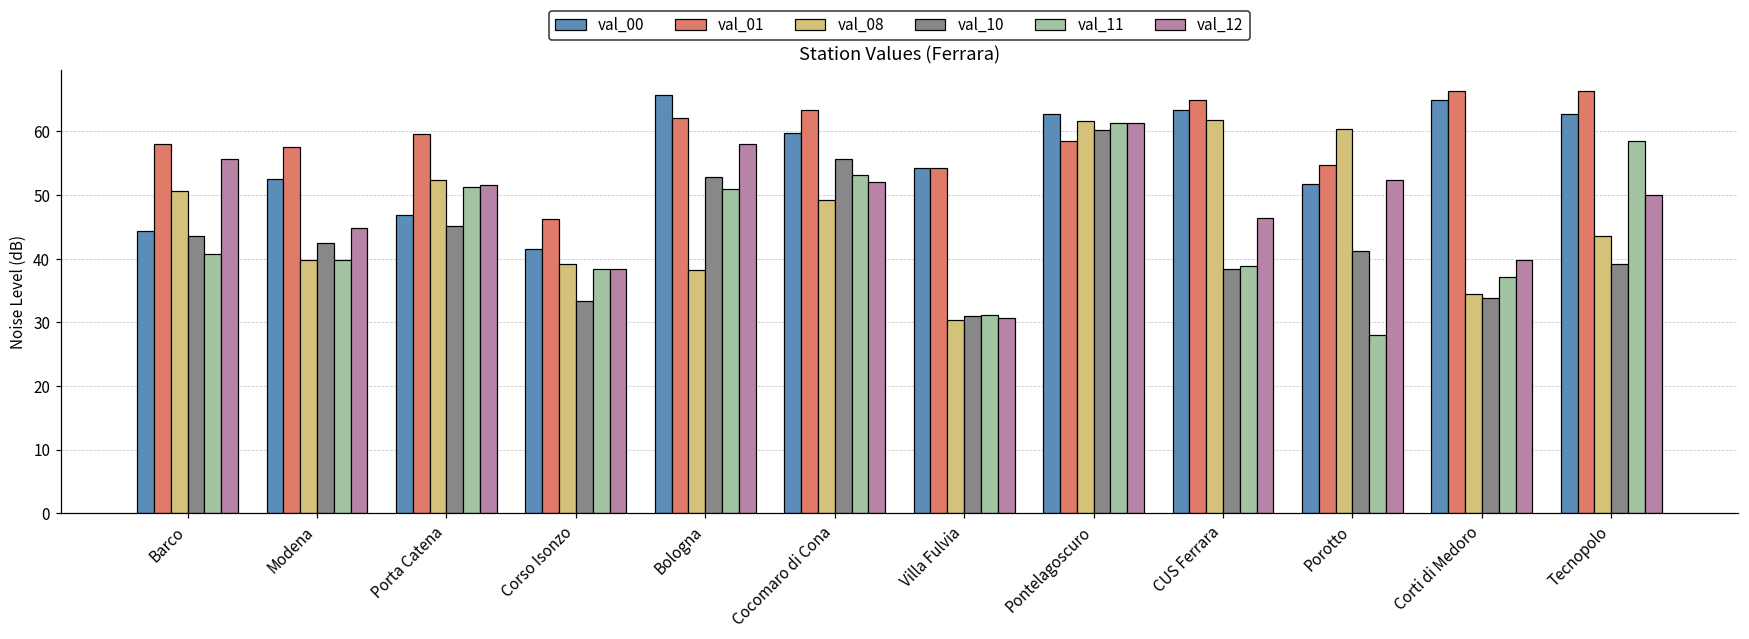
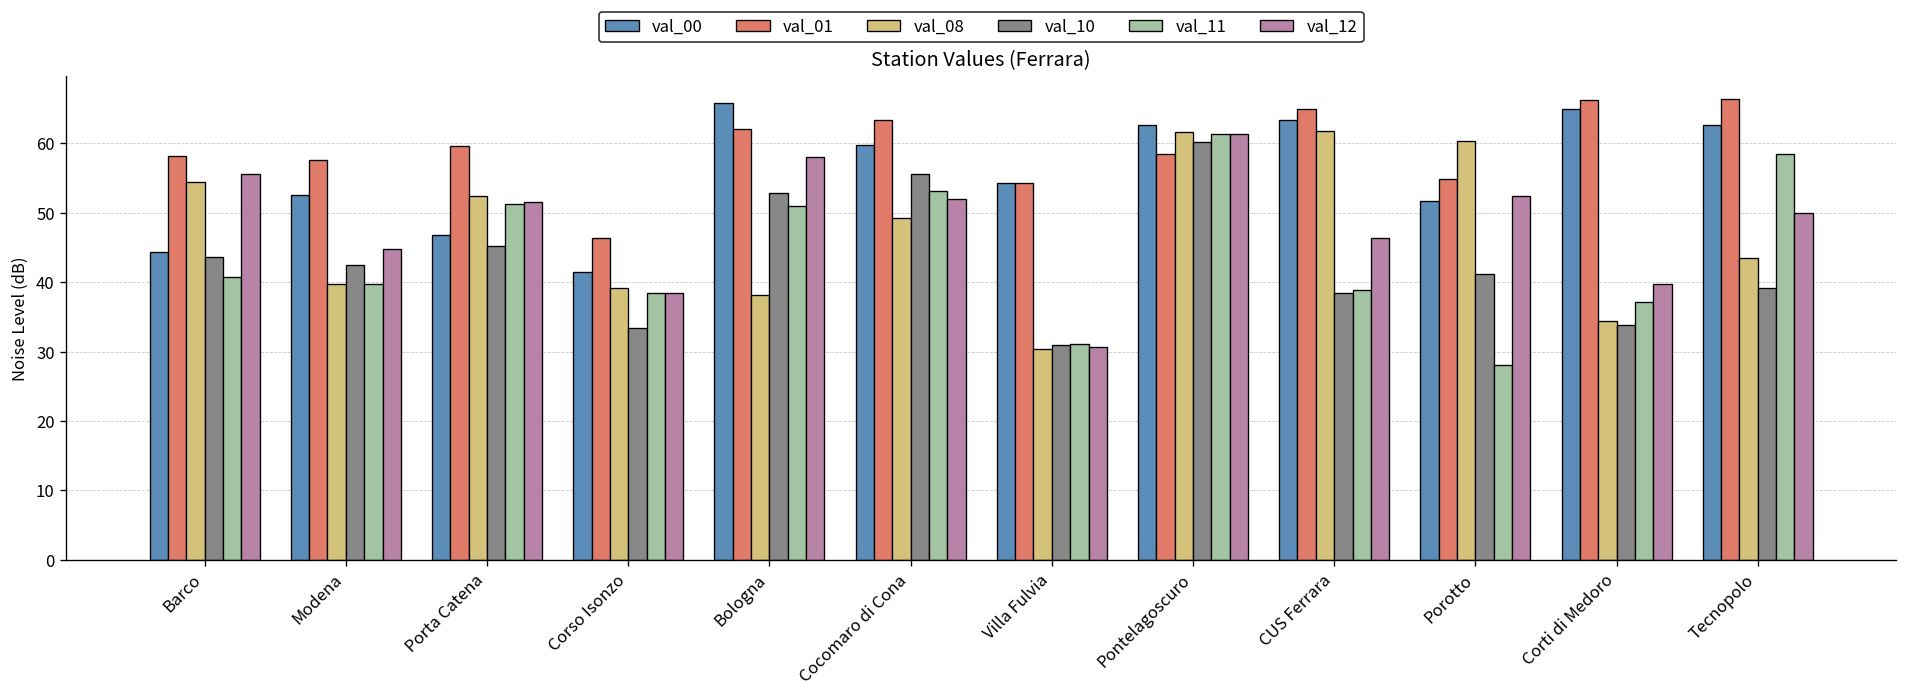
  {
    "val_00": {
      "Barco": 44,
      "Modena": 53,
      "Porta Catena": 47,
      "Corso Isonzo": 42,
      "Bologna": 66,
      "Cocomaro di Cona": 60,
      "Villa Fulvia": 54,
      "Pontelagoscuro": 63,
      "CUS Ferrara": 63,
      "Porotto": 52,
      "Corti di Medoro": 65,
      "Tecnopolo": 63
    },
    "val_01": {
      "Barco": 58,
      "Modena": 58,
      "Porta Catena": 60,
      "Corso Isonzo": 46,
      "Bologna": 62,
      "Cocomaro di Cona": 63,
      "Villa Fulvia": 54,
      "Pontelagoscuro": 59,
      "CUS Ferrara": 65,
      "Porotto": 55,
      "Corti di Medoro": 66,
      "Tecnopolo": 66
    },
    "val_08": {
-     "Barco": 51,
+     "Barco": 54,
      "Modena": 40,
      "Porta Catena": 52,
      "Corso Isonzo": 39,
      "Bologna": 38,
      "Cocomaro di Cona": 49,
      "Villa Fulvia": 30,
      "Pontelagoscuro": 62,
      "CUS Ferrara": 62,
      "Porotto": 60,
      "Corti di Medoro": 34,
      "Tecnopolo": 44
    },
    "val_11": {
      "Barco": 41,
      "Modena": 40,
      "Porta Catena": 51,
      "Corso Isonzo": 38,
      "Bologna": 51,
      "Cocomaro di Cona": 53,
      "Villa Fulvia": 31,
      "Pontelagoscuro": 61,
      "CUS Ferrara": 39,
      "Porotto": 28,
      "Corti di Medoro": 37,
      "Tecnopolo": 59
    }
  }
